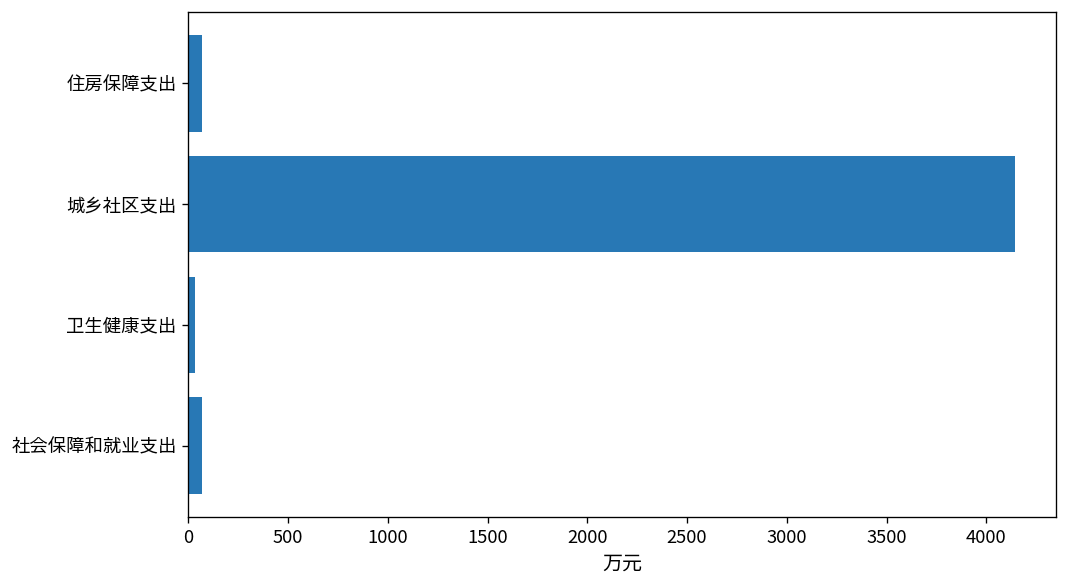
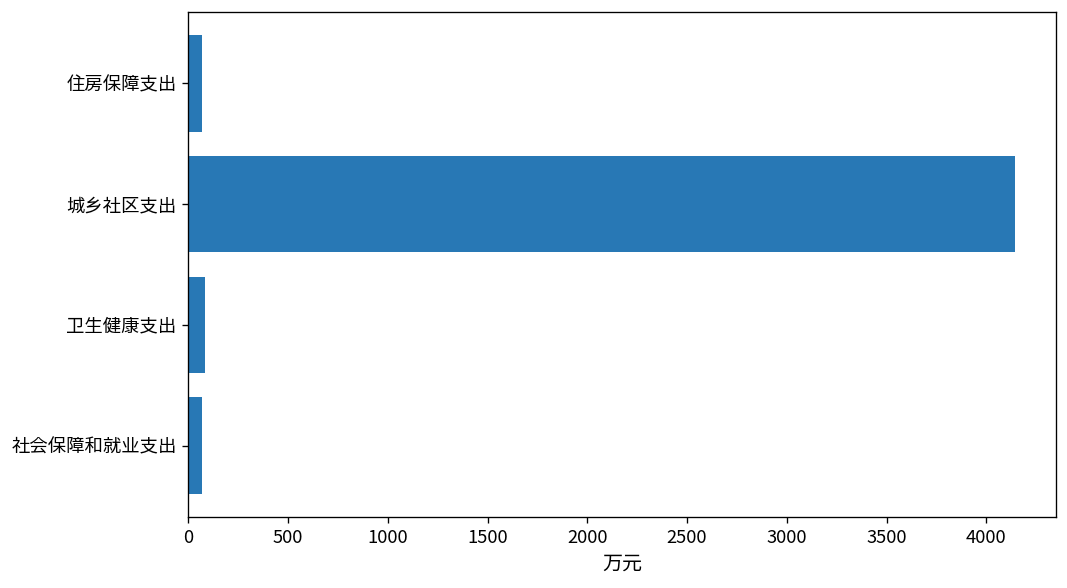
  {
    "住房保障支出": 70,
    "城乡社区支出": 4140,
-   "卫生健康支出": 30,
+   "卫生健康支出": 80,
    "社会保障和就业支出": 70
  }
